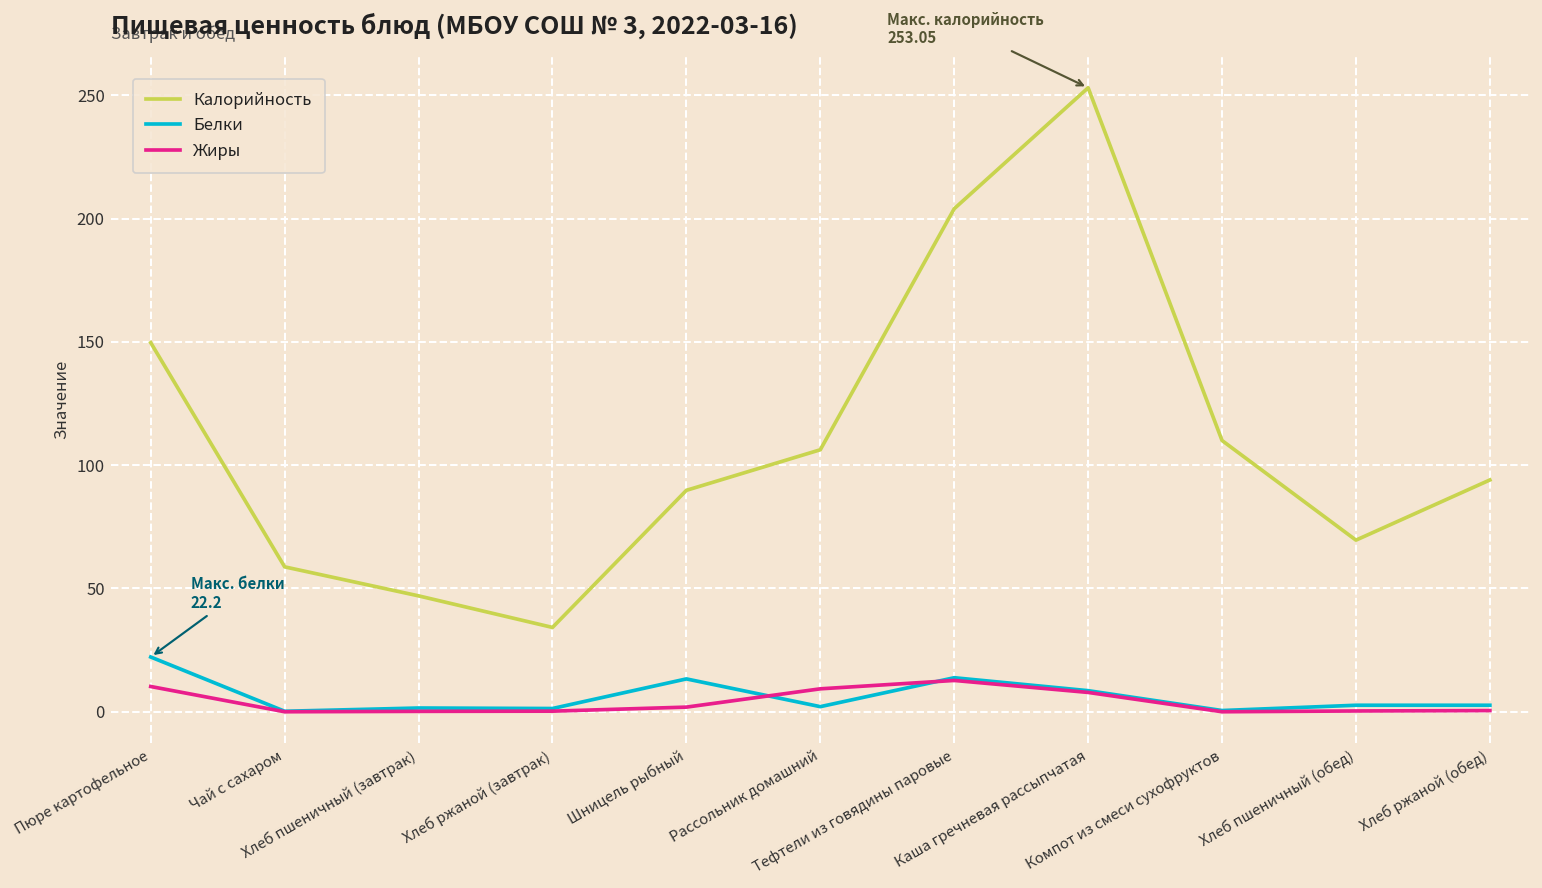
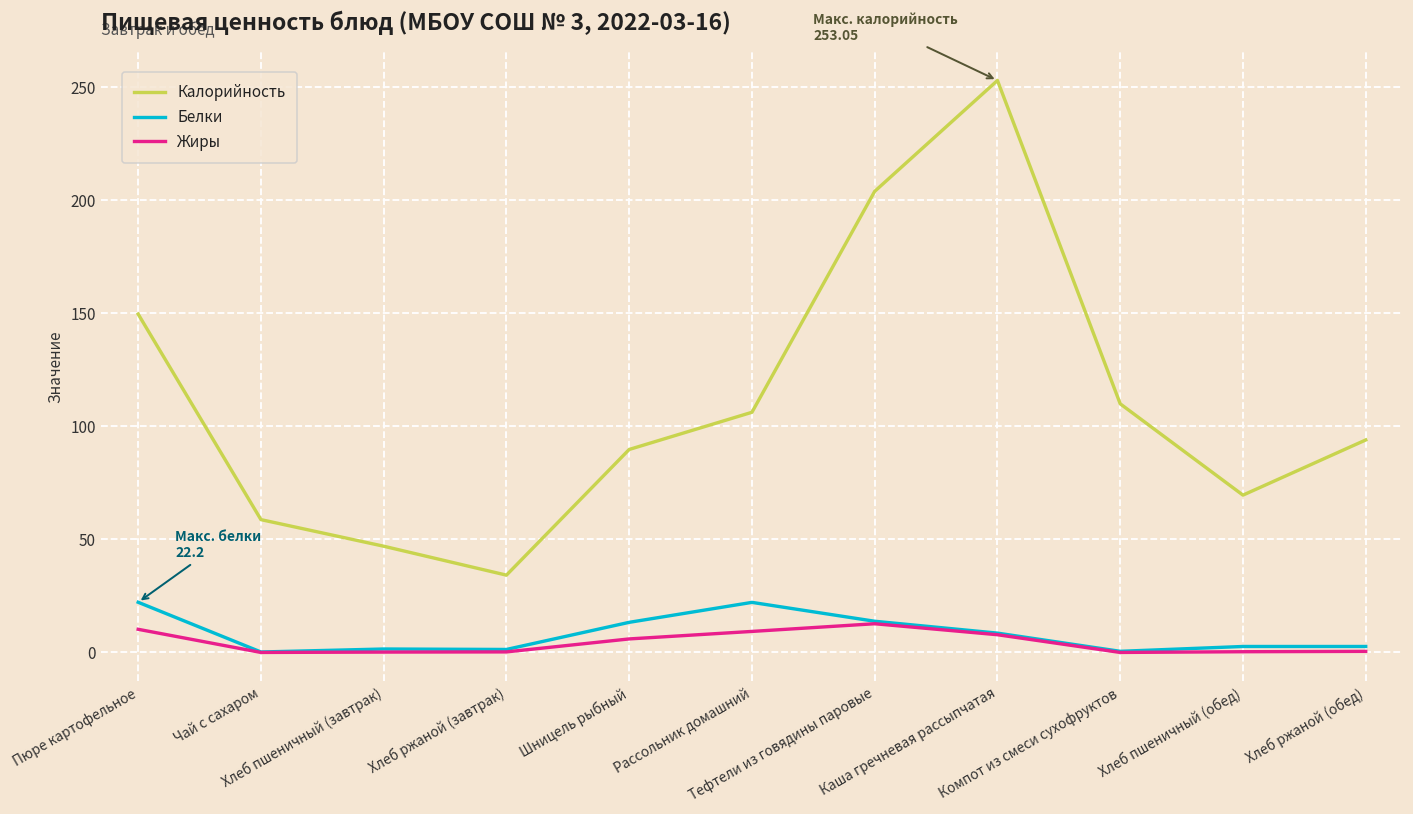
  {
    "Калорийность": {
      "Каша гречневая рассыпчатая": 253.05
    },
    "Белки": {
      "Хлеб пшеничный (завтрак)": 2,
      "Шницель рыбный": 13,
-     "Рассольник домашний": 2,
+     "Рассольник домашний": 22,
      "Хлеб пшеничный (обед)": 3,
      "Хлеб ржаной (обед)": 3
    },
    "Жиры": {
      "Пюре картофельное": 10,
      "Хлеб пшеничный (завтрак)": 0,
-     "Шницель рыбный": 2,
+     "Шницель рыбный": 6,
      "Рассольник домашний": 9,
      "Хлеб пшеничный (обед)": 0,
      "Хлеб ржаной (обед)": 0
    }
  }
